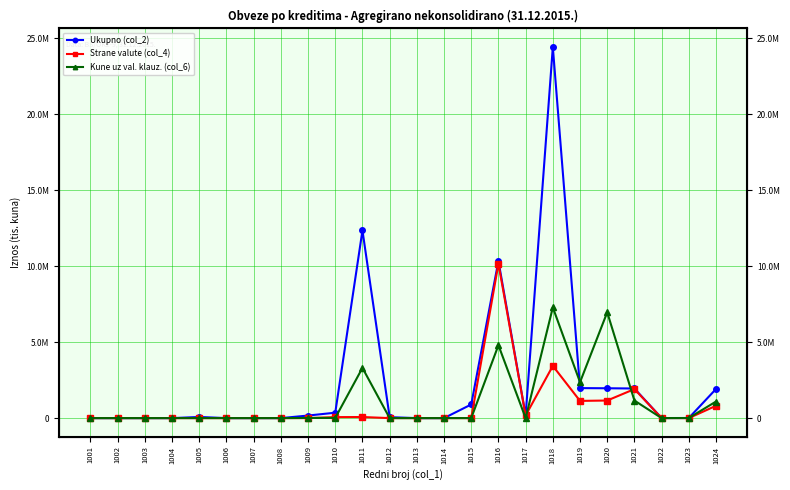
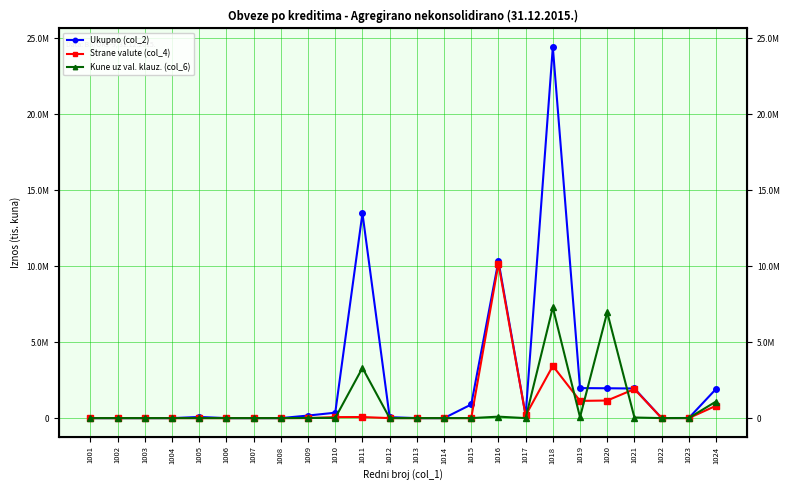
  {
    "Ukupno (col_2)": {
      "1010": 400000,
-     "1011": 12300000,
+     "1011": 13500000,
      "1015": 900000,
      "1016": 10300000,
      "1018": 24400000,
      "1019": 2000000,
      "1020": 2000000,
      "1024": 1900000
    },
    "Strane valute (col_4)": {
      "1011": 100000,
      "1016": 10200000,
      "1018": 3400000,
      "1019": 1100000,
      "1020": 1200000,
      "1024": 800000
    },
    "Kune uz val. klauz. (col_6)": {
      "1011": 3300000,
-     "1016": 4800000,
+     "1016": 100000,
      "1017": 0,
      "1018": 7300000,
-     "1019": 2400000,
+     "1019": 100000,
      "1020": 7000000,
-     "1021": 1200000,
+     "1021": 0,
      "1024": 1100000
    }
  }
